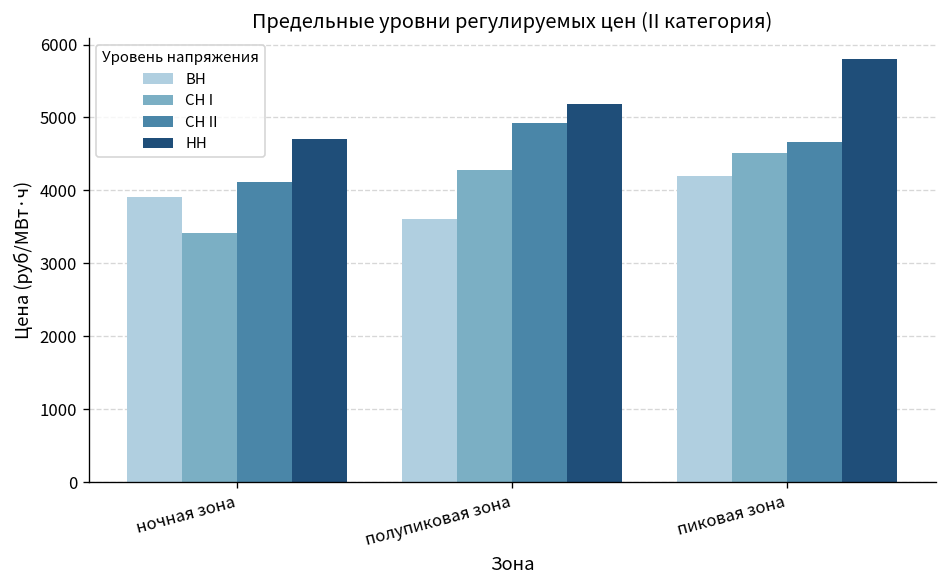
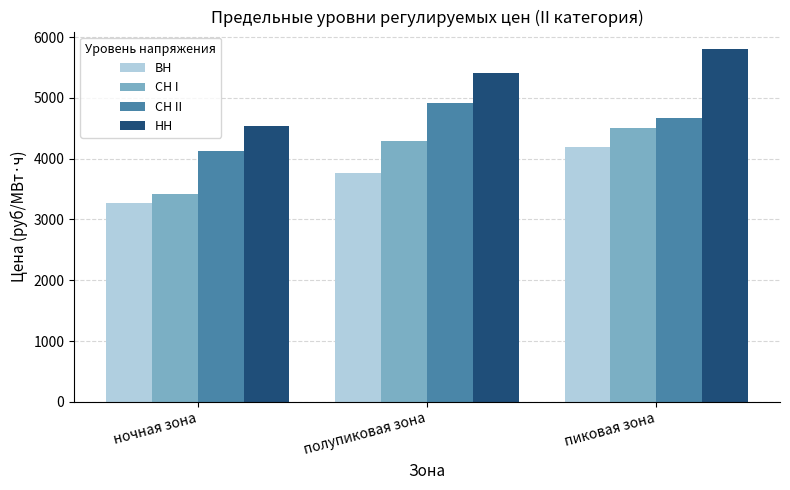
  {
    "ВН": {
-     "ночная зона": 3900,
-     "полупиковая зона": 3600,
+     "ночная зона": 3300,
+     "полупиковая зона": 3800,
      "пиковая зона": 4200
    },
    "СН I": {
      "ночная зона": 3400,
      "полупиковая зона": 4300,
      "пиковая зона": 4500
    },
    "СН II": {
      "ночная зона": 4100,
      "полупиковая зона": 4900,
      "пиковая зона": 4700
    },
    "НН": {
-     "ночная зона": 4700,
-     "полупиковая зона": 5200,
+     "ночная зона": 4500,
+     "полупиковая зона": 5400,
      "пиковая зона": 5800
    }
  }
